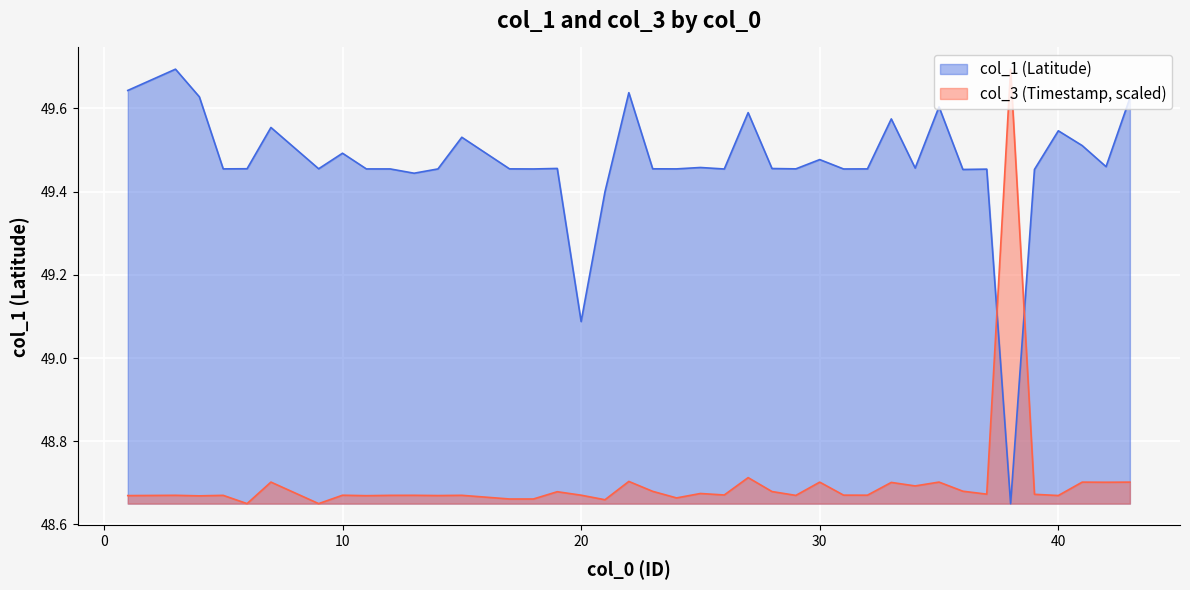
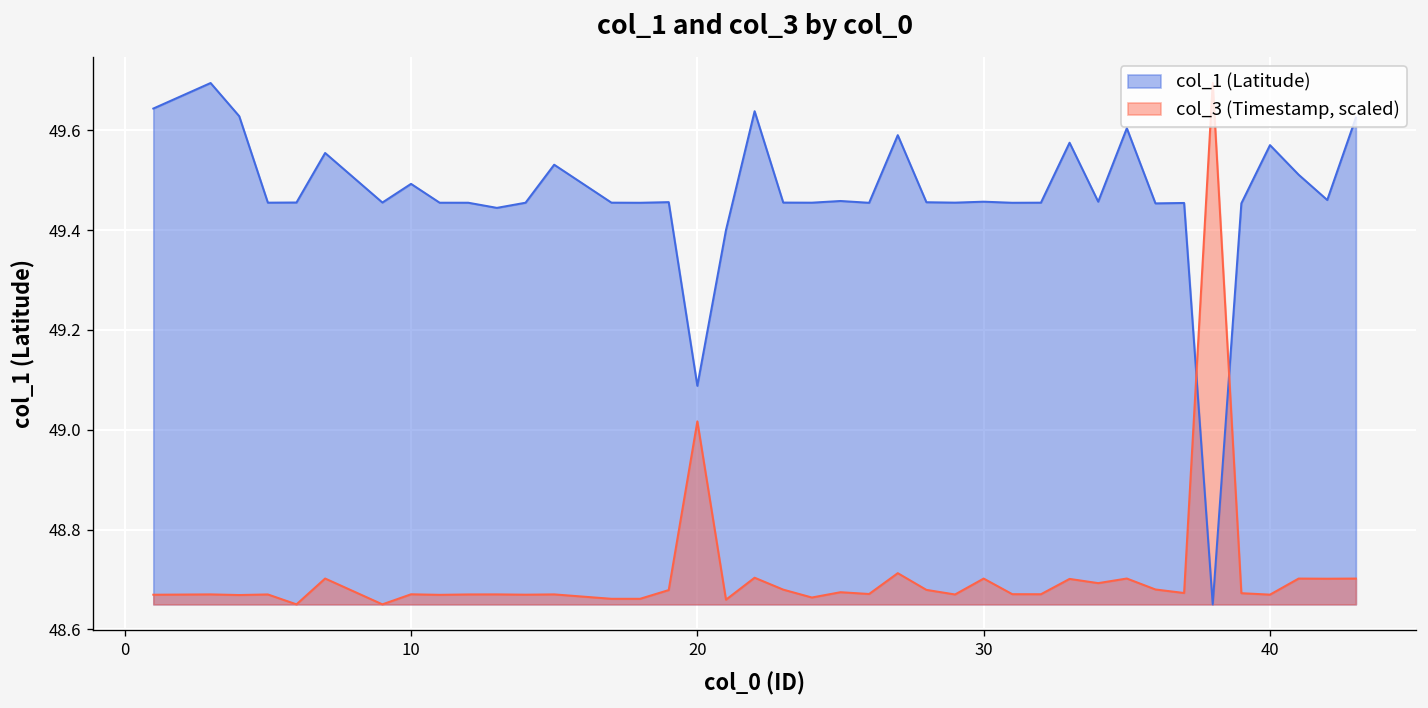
  {
    "col_1 (Latitude)": {
      "10": 49.49,
      "20": 49.09,
-     "30": 49.48,
-     "40": 49.55
+     "30": 49.46,
+     "40": 49.57
    },
    "col_3 (Timestamp, scaled)": {
      "10": 48.67,
-     "20": 48.67,
+     "20": 49.02,
      "30": 48.70,
      "40": 48.67
    }
  }
